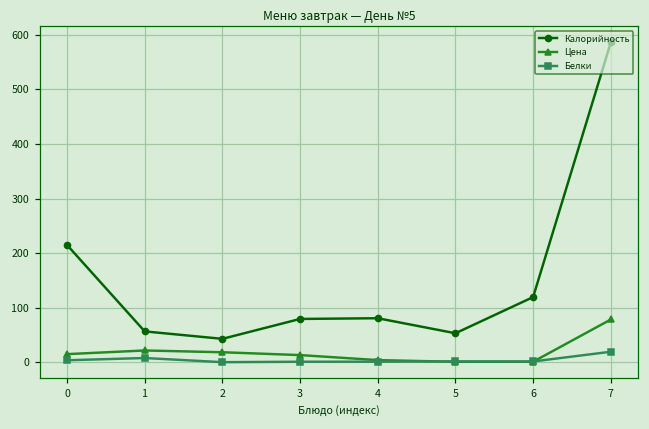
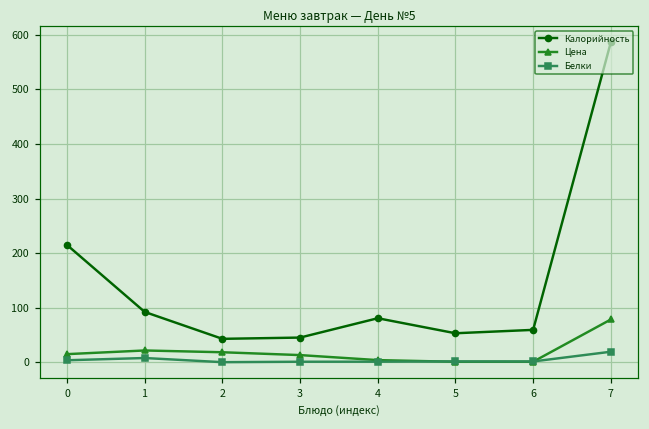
  {
    "Калорийность": {
      "0": 220,
-     "1": 60,
+     "1": 90,
      "2": 40,
-     "3": 80,
+     "3": 50,
      "4": 80,
      "5": 50,
-     "6": 120
+     "6": 60
    }
  }
